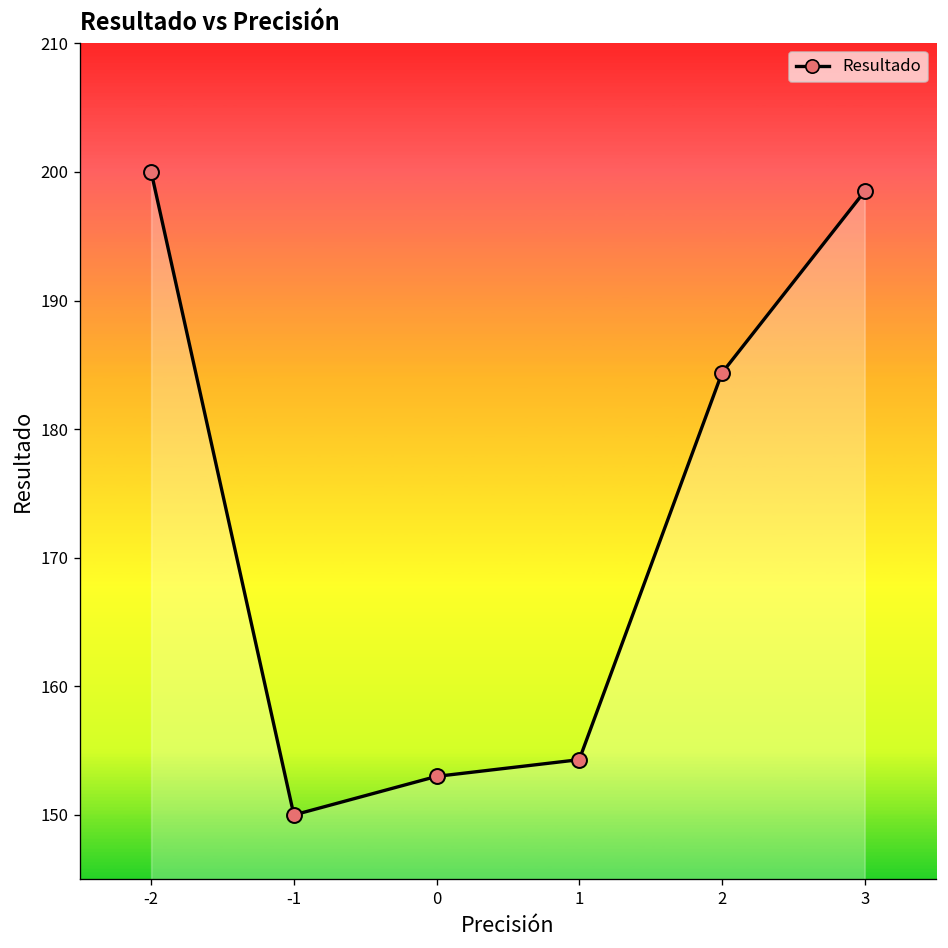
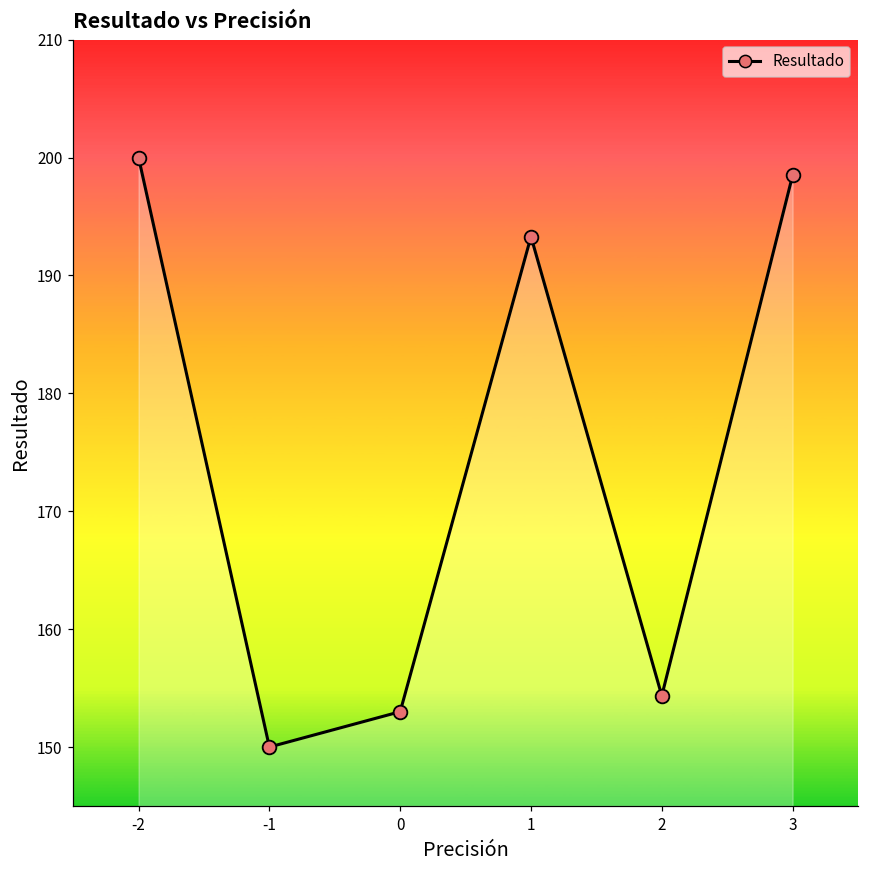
  {
    "-2": 200.0,
    "-1": 150.0,
    "0": 153.0,
-   "1": 154.3,
-   "2": 184.4,
+   "1": 193.3,
+   "2": 154.4,
    "3": 198.5
  }
